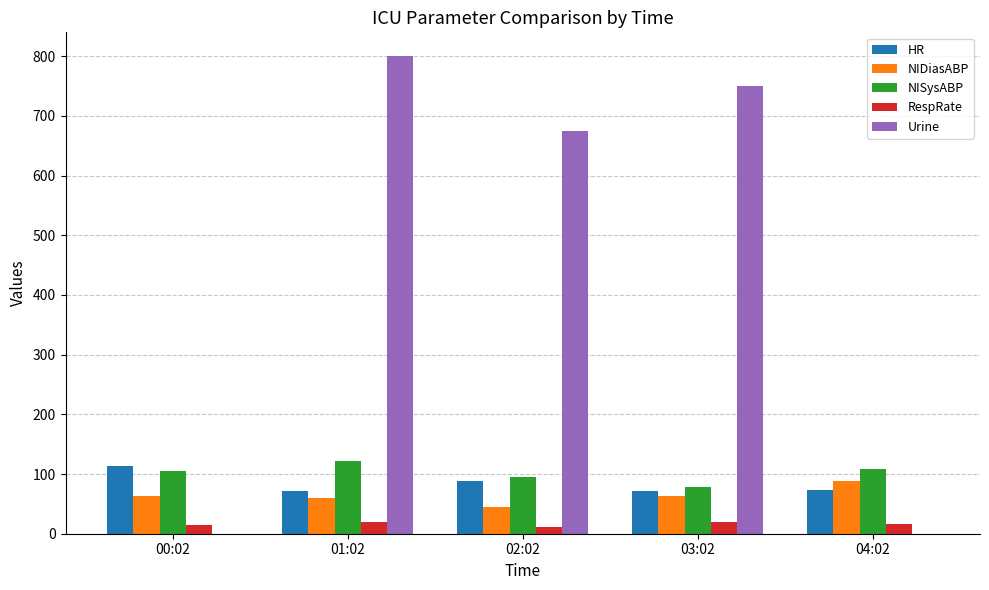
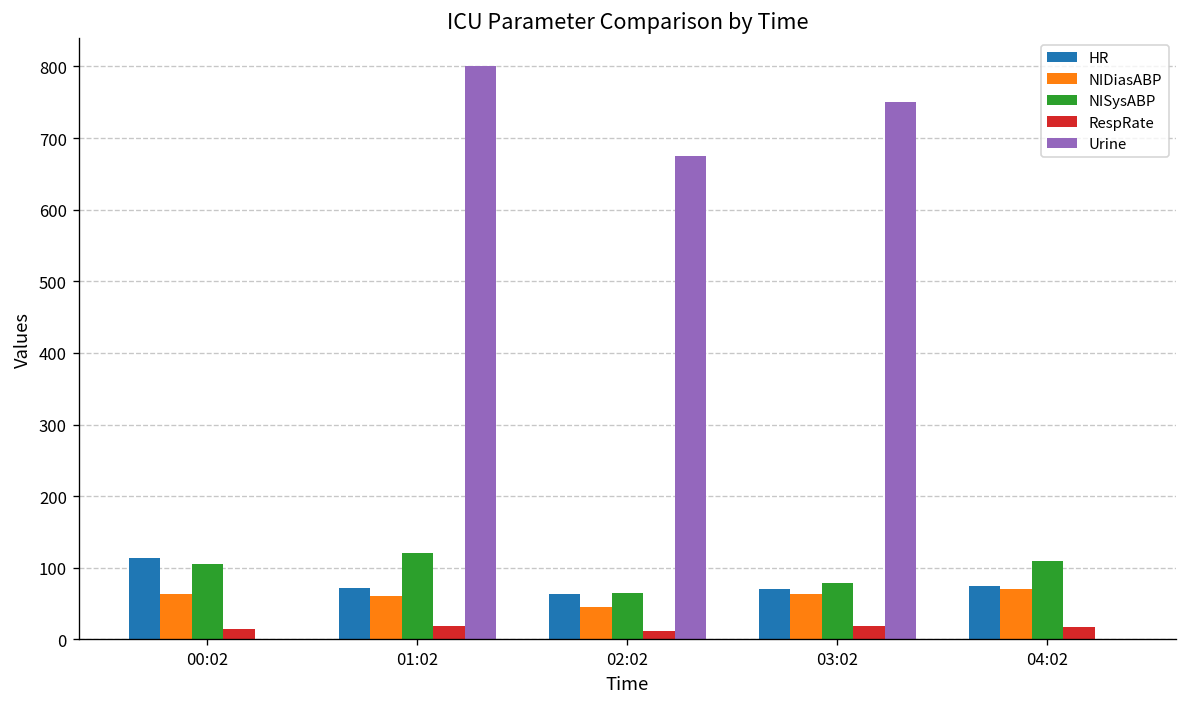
  {
    "HR": {
      "00:02": 110,
      "01:02": 70,
-     "02:02": 90,
+     "02:02": 60,
      "03:02": 70,
      "04:02": 70
    },
    "NIDiasABP": {
      "00:02": 60,
      "01:02": 60,
      "02:02": 50,
      "03:02": 60,
-     "04:02": 90
+     "04:02": 70
    },
    "NISysABP": {
      "00:02": 110,
      "01:02": 120,
-     "02:02": 100,
+     "02:02": 70,
      "03:02": 80,
      "04:02": 110
    },
    "RespRate": {
      "00:02": 20,
      "01:02": 20,
      "02:02": 10,
      "03:02": 20,
      "04:02": 20
    },
    "Urine": {
      "00:02": 0,
      "01:02": 800,
      "02:02": 680,
      "03:02": 750,
      "04:02": 0
    }
  }
